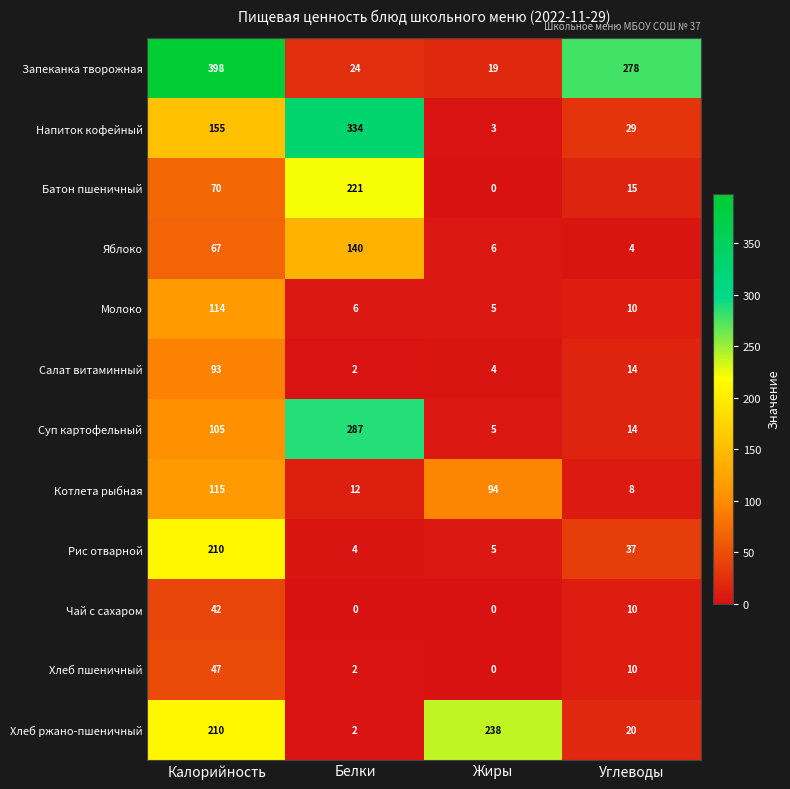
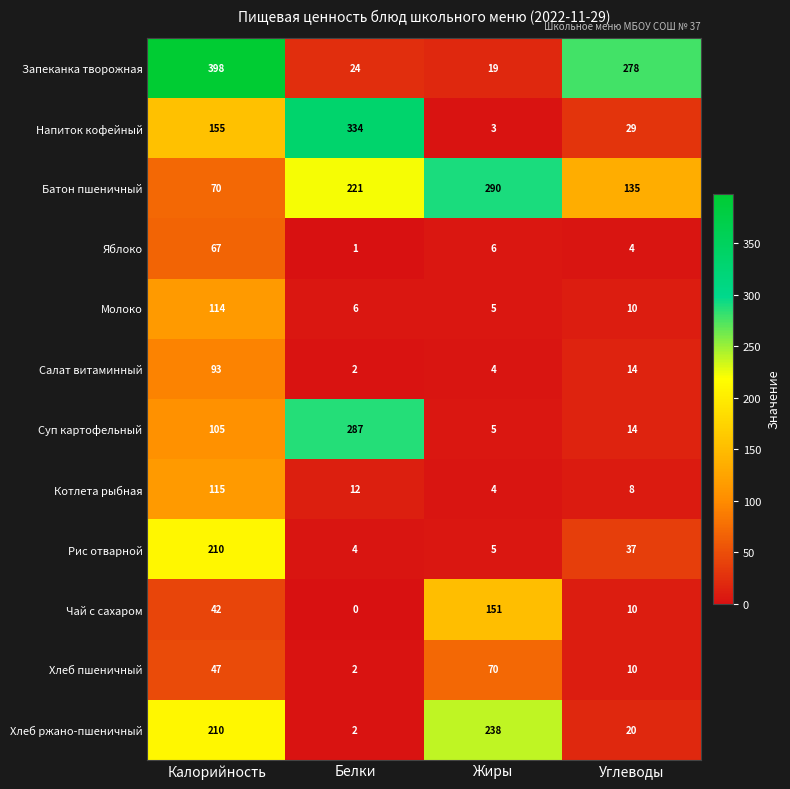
  {
    "Запеканка творожная": {
      "Калорийность": 398,
      "Белки": 24,
      "Жиры": 19,
      "Углеводы": 278
    },
    "Напиток кофейный": {
      "Калорийность": 155,
      "Белки": 334,
      "Жиры": 3,
      "Углеводы": 29
    },
    "Батон пшеничный": {
      "Калорийность": 70,
      "Белки": 221,
-     "Жиры": 0,
-     "Углеводы": 15
+     "Жиры": 290,
+     "Углеводы": 135
    },
    "Яблоко": {
      "Калорийность": 67,
-     "Белки": 140,
+     "Белки": 1,
      "Жиры": 6,
      "Углеводы": 4
    },
    "Молоко": {
      "Калорийность": 114,
      "Белки": 6,
      "Жиры": 5,
      "Углеводы": 10
    },
    "Салат витаминный": {
      "Калорийность": 93,
      "Белки": 2,
      "Жиры": 4,
      "Углеводы": 14
    },
    "Суп картофельный": {
      "Калорийность": 105,
      "Белки": 287,
      "Жиры": 5,
      "Углеводы": 14
    },
    "Котлета рыбная": {
      "Калорийность": 115,
      "Белки": 12,
-     "Жиры": 94,
+     "Жиры": 4,
      "Углеводы": 8
    },
    "Рис отварной": {
      "Калорийность": 210,
      "Белки": 4,
      "Жиры": 5,
      "Углеводы": 37
    },
    "Чай с сахаром": {
      "Калорийность": 42,
      "Белки": 0,
-     "Жиры": 0,
+     "Жиры": 151,
      "Углеводы": 10
    },
    "Хлеб пшеничный": {
      "Калорийность": 47,
      "Белки": 2,
-     "Жиры": 0,
+     "Жиры": 70,
      "Углеводы": 10
    },
    "Хлеб ржано-пшеничный": {
      "Калорийность": 210,
      "Белки": 2,
      "Жиры": 238,
      "Углеводы": 20
    }
  }
